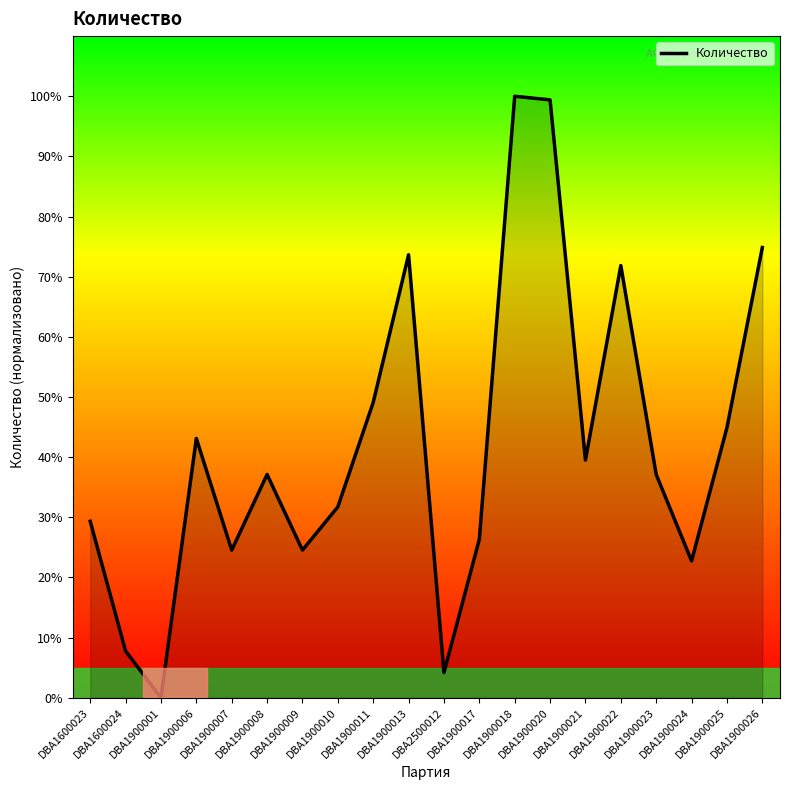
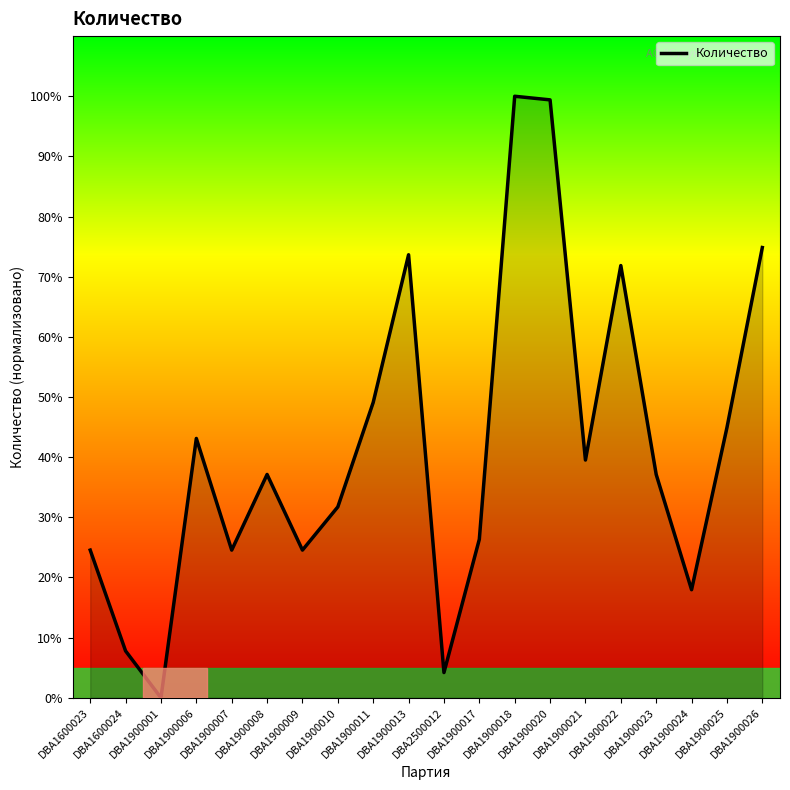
  {
-   "DBA1600023": "29%",
+   "DBA1600023": "25%",
    "DBA1600024": "8%",
    "DBA1900006": "43%",
    "DBA1900007": "25%",
    "DBA1900008": "37%",
    "DBA1900009": "25%",
    "DBA1900010": "32%",
    "DBA1900011": "49%",
    "DBA1900013": "74%",
    "DBA1900017": "26%",
    "DBA1900018": "100%",
    "DBA1900020": "99%",
    "DBA1900021": "40%",
    "DBA1900022": "72%",
    "DBA1900023": "37%",
-   "DBA1900024": "23%",
+   "DBA1900024": "18%",
    "DBA1900025": "45%",
    "DBA1900026": "75%"
  }
